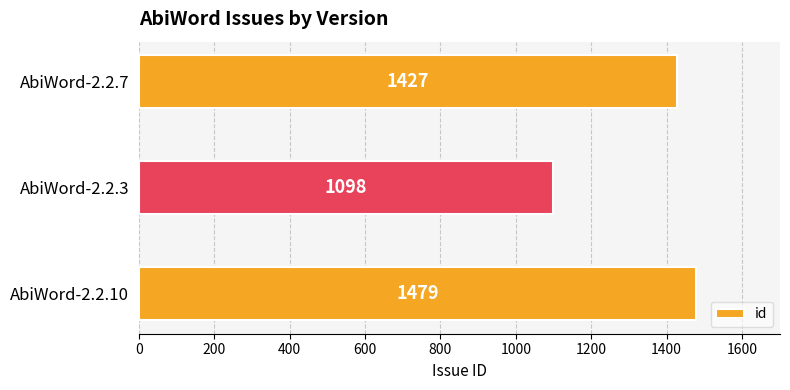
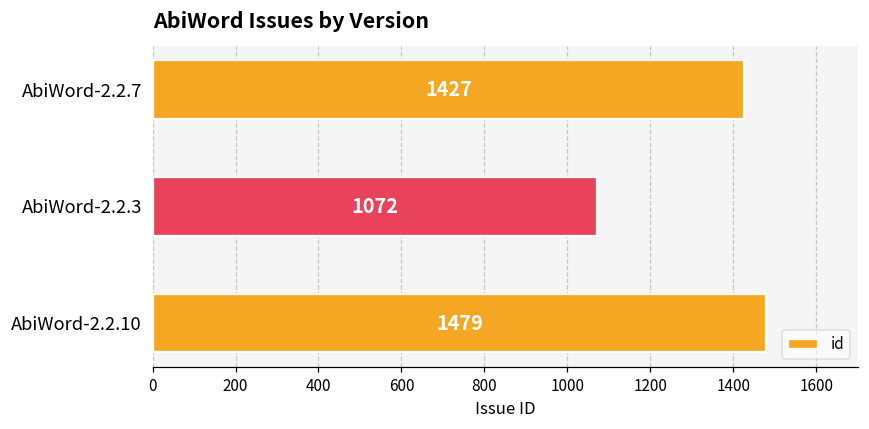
  {
    "AbiWord-2.2.7": 1427,
-   "AbiWord-2.2.3": 1098,
+   "AbiWord-2.2.3": 1072,
    "AbiWord-2.2.10": 1479
  }
